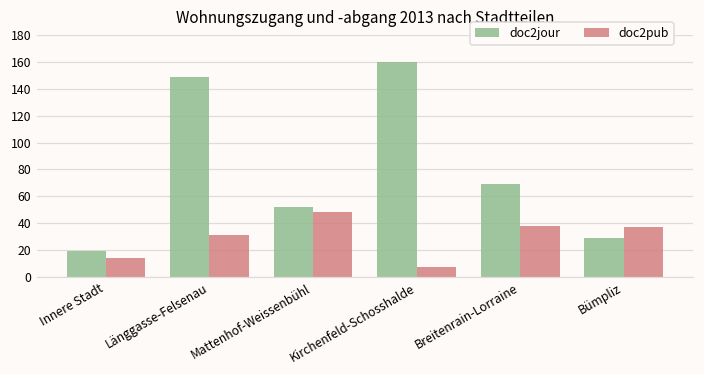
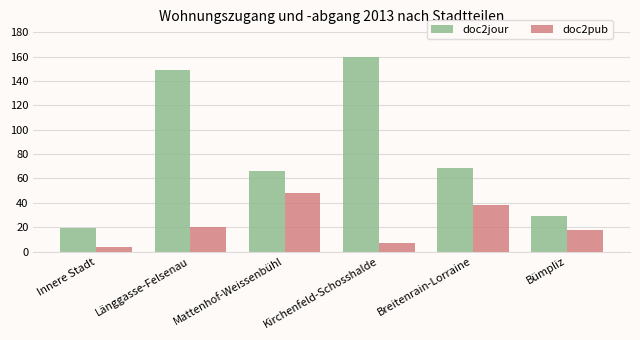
  {
    "doc2jour": {
      "Innere Stadt": 19,
      "Länggasse-Felsenau": 149,
-     "Mattenhof-Weissenbühl": 52,
+     "Mattenhof-Weissenbühl": 66,
      "Kirchenfeld-Schosshalde": 160,
      "Breitenrain-Lorraine": 69,
      "Bümpliz": 29
    },
    "doc2pub": {
-     "Innere Stadt": 14,
-     "Länggasse-Felsenau": 31,
+     "Innere Stadt": 4,
+     "Länggasse-Felsenau": 20,
      "Mattenhof-Weissenbühl": 48,
      "Kirchenfeld-Schosshalde": 7,
      "Breitenrain-Lorraine": 38,
-     "Bümpliz": 37
+     "Bümpliz": 18
    }
  }
